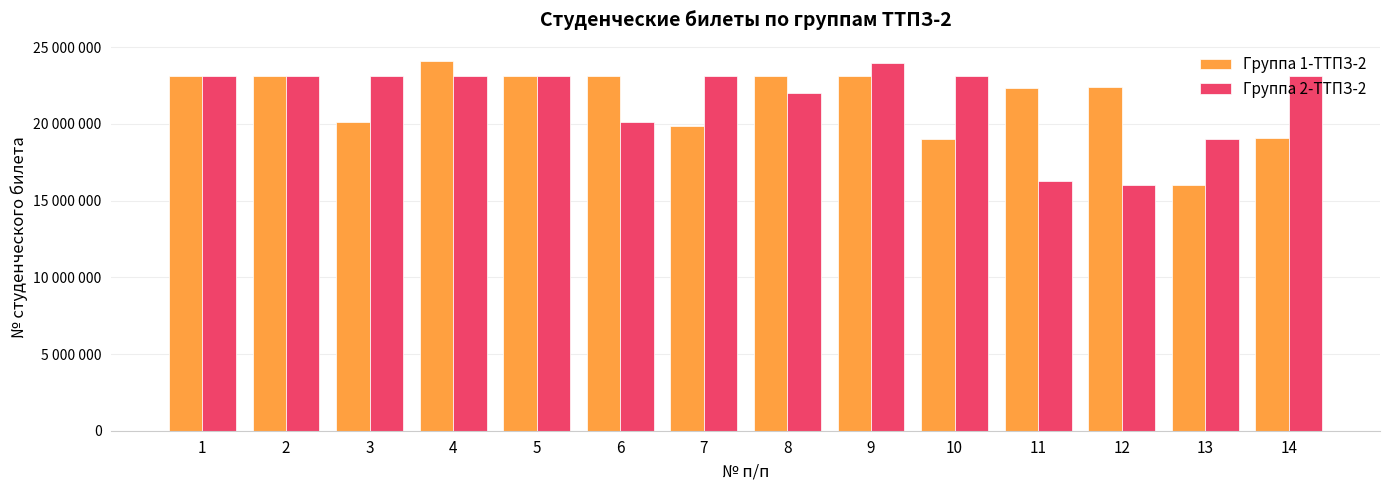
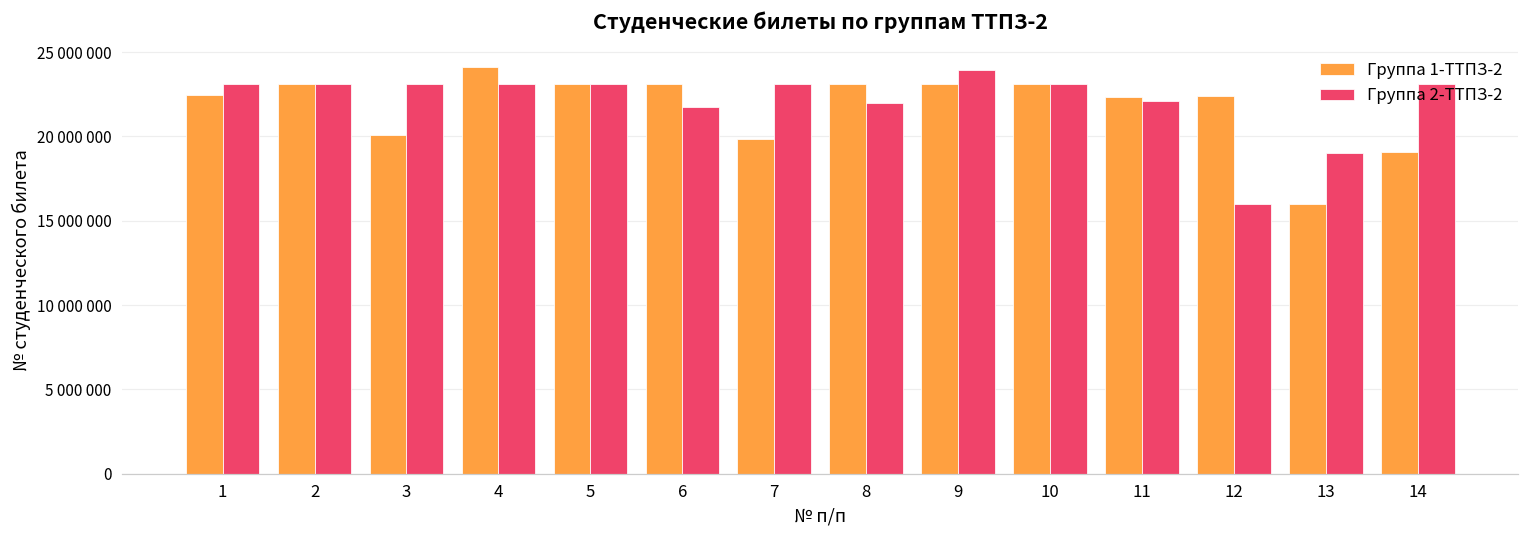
  {
    "Группа 1-ТТПЗ-2": {
-     "1": 23100000,
+     "1": 22400000,
      "2": 23100000,
      "3": 20100000,
      "4": 24100000,
      "5": 23100000,
      "6": 23100000,
      "7": 19900000,
      "8": 23100000,
      "9": 23100000,
-     "10": 19000000,
+     "10": 23100000,
      "11": 22400000,
      "12": 22400000,
      "13": 16000000,
      "14": 19100000
    },
    "Группа 2-ТТПЗ-2": {
      "1": 23100000,
      "2": 23100000,
      "3": 23100000,
      "4": 23100000,
      "5": 23100000,
-     "6": 20100000,
+     "6": 21800000,
      "7": 23100000,
      "8": 22000000,
      "9": 24000000,
      "10": 23100000,
-     "11": 16300000,
+     "11": 22100000,
      "12": 16000000,
      "13": 19000000,
      "14": 23100000
    }
  }
